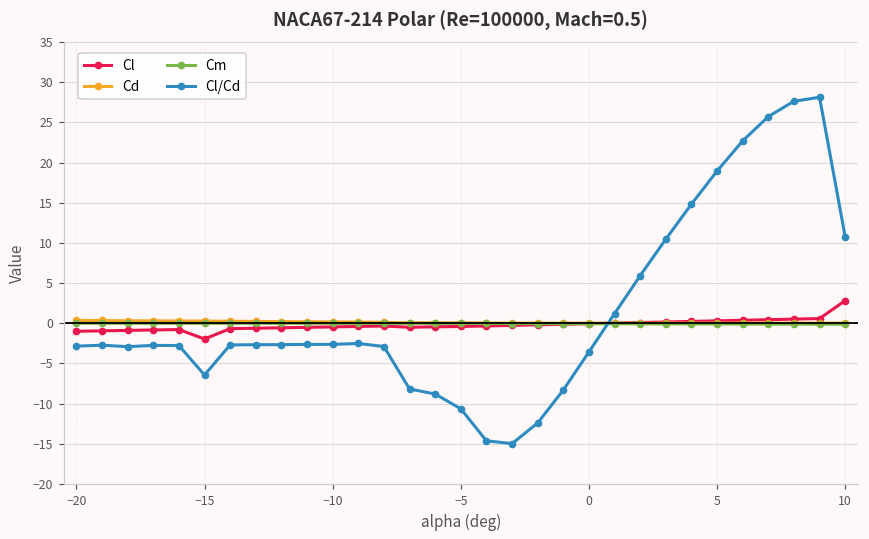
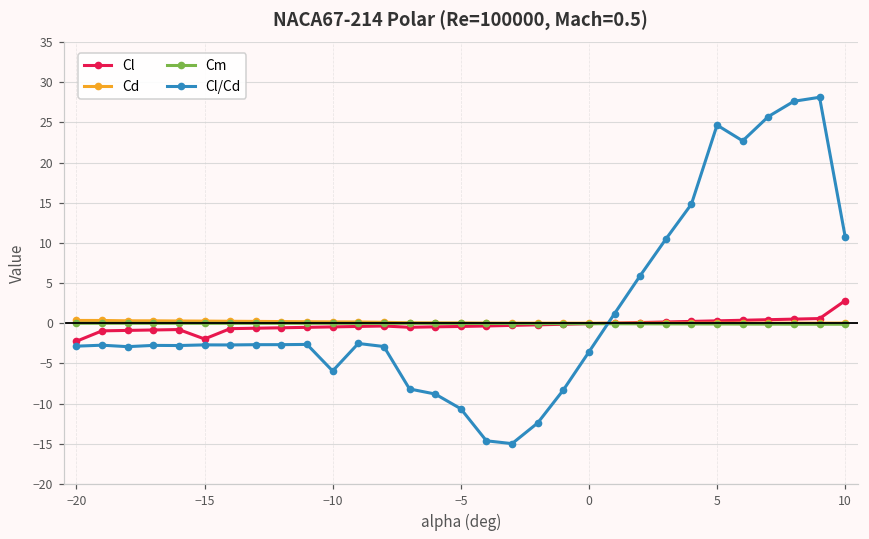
  {
    "Cl": {
-     "−20": -1,
+     "−20": -2,
      "−15": -2,
      "−10": 0,
      "−5": 0,
      "10": 3
    },
    "Cd": {
      "−20": 0
    },
    "Cm": {
      "−20": 0
    },
    "Cl/Cd": {
      "−20": -3,
-     "−15": -6,
-     "−10": -3,
+     "−15": -3,
+     "−10": -6,
      "−5": -11,
      "0": -4,
-     "5": 19,
+     "5": 25,
      "10": 11
    }
  }
